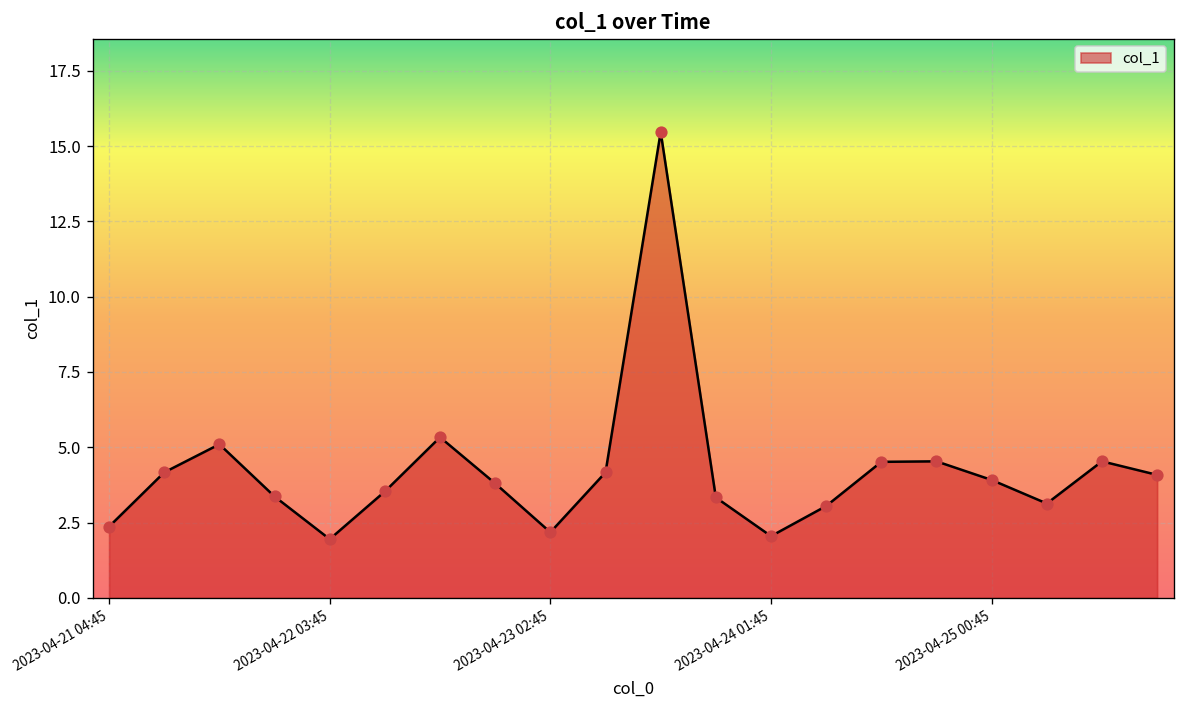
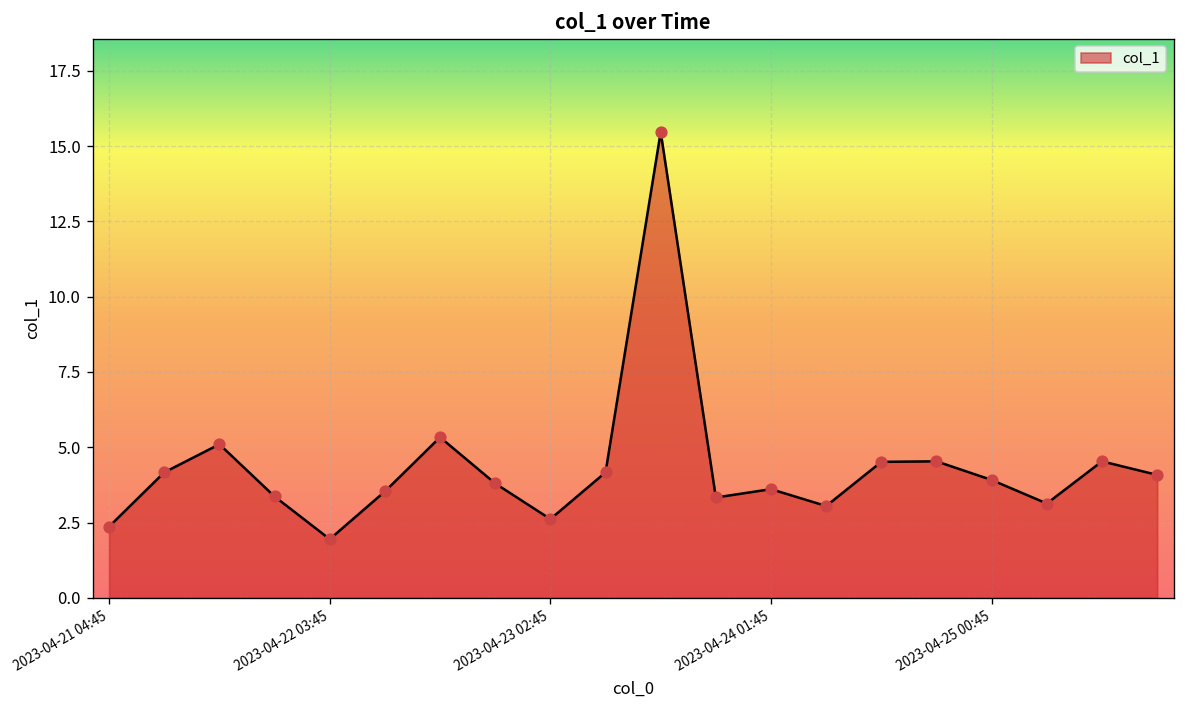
  {
    "2023-04-21 04:45": 2.4,
    "2023-04-22 03:45": 2.0,
-   "2023-04-23 02:45": 2.2,
-   "2023-04-24 01:45": 2.1,
+   "2023-04-23 02:45": 2.6,
+   "2023-04-24 01:45": 3.6,
    "2023-04-25 00:45": 3.9
  }
